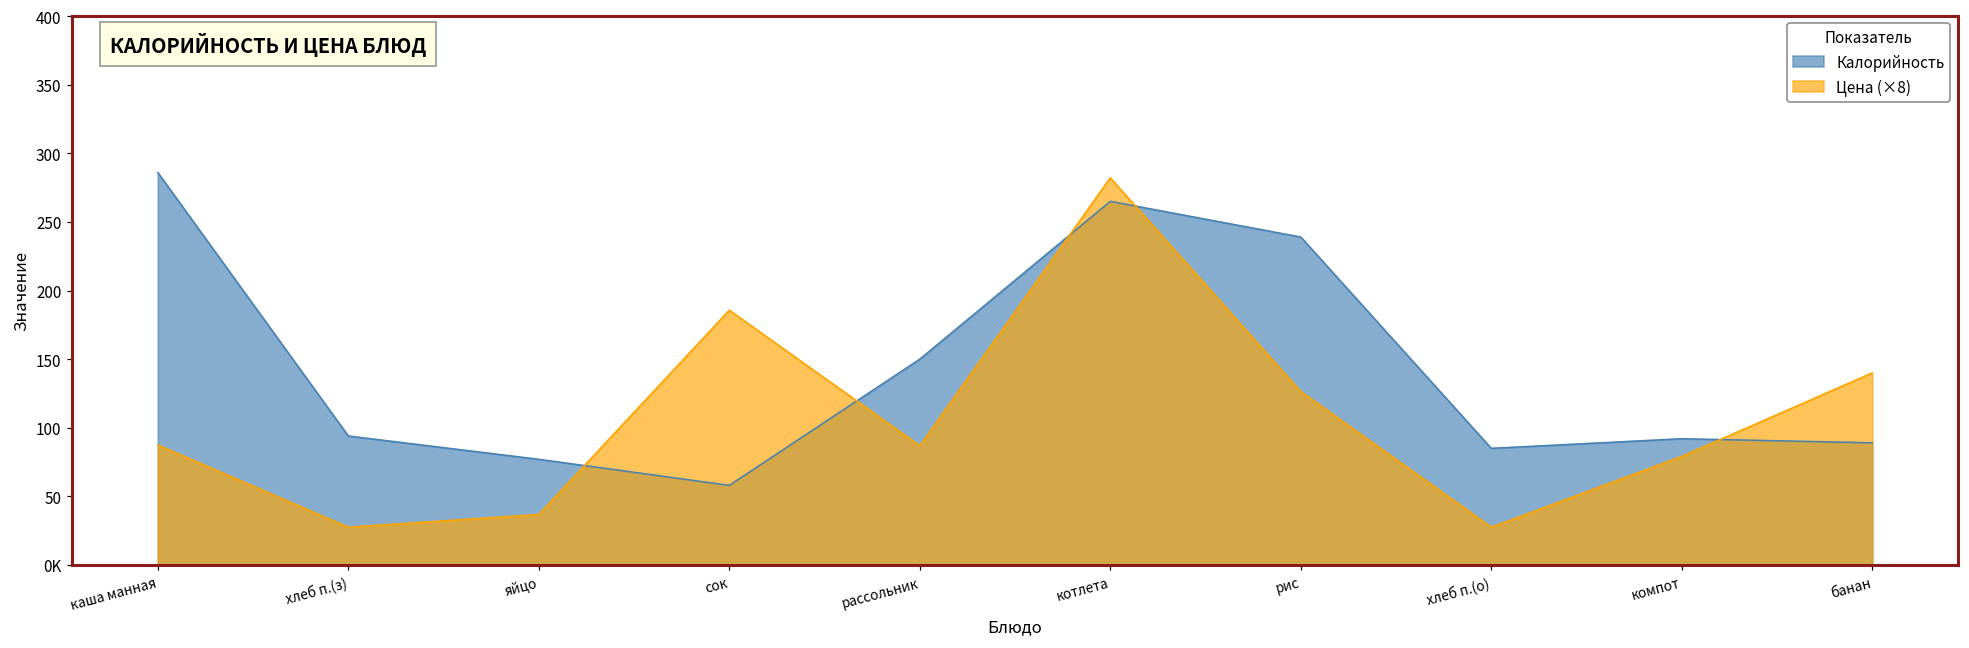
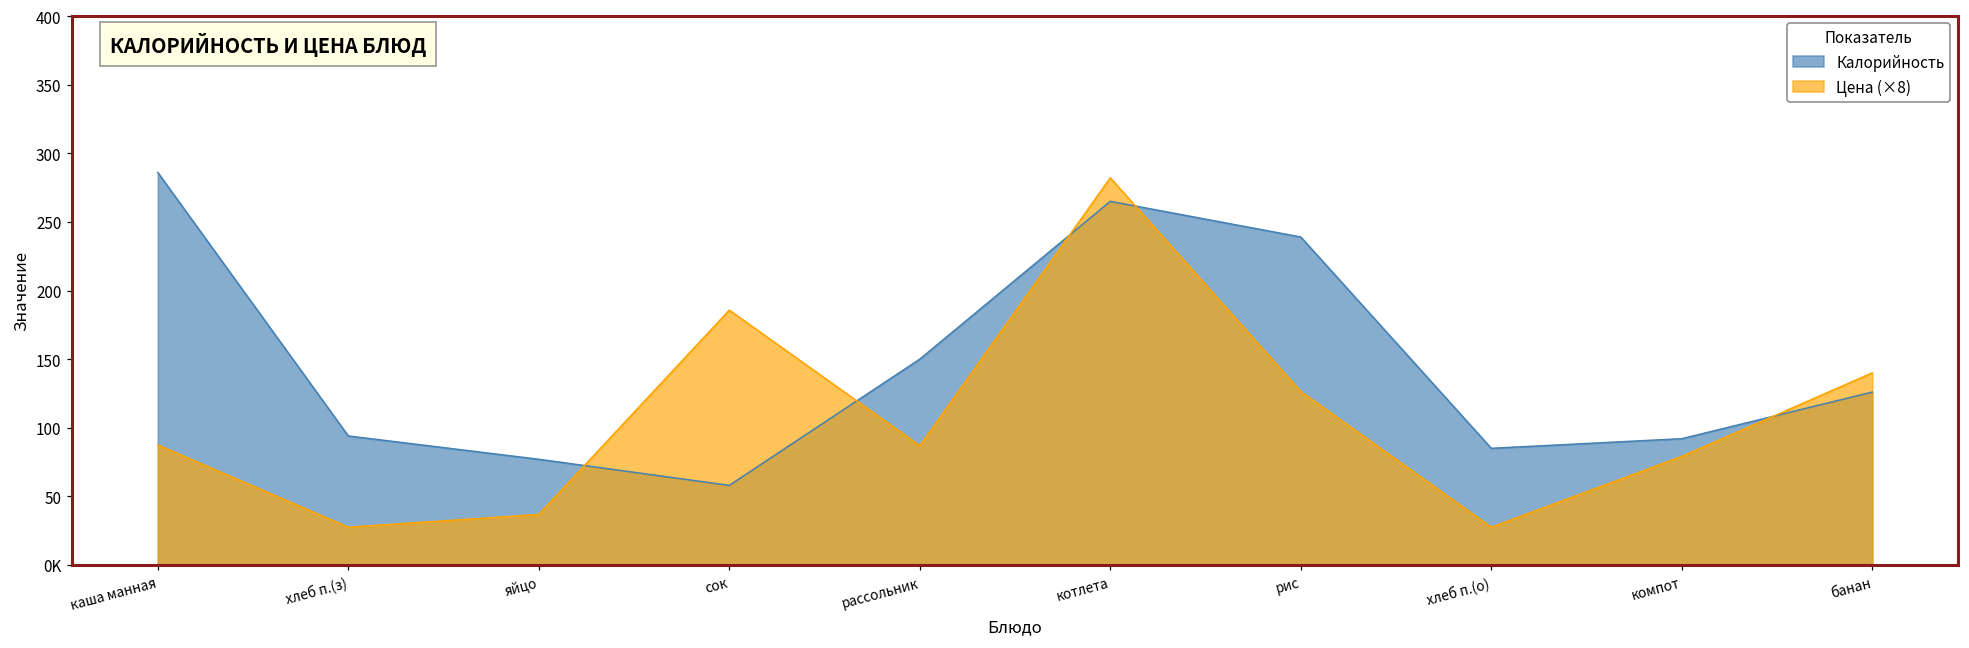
  {
    "Калорийность": {
      "каша манная": 286,
      "хлеб п.(з)": 94,
      "яйцо": 77,
      "сок": 58,
      "рассольник": 150,
      "котлета": 265,
      "рис": 239,
      "хлеб п.(о)": 85,
      "компот": 92,
-     "банан": 89
+     "банан": 126
    },
    "Цена (×8)": {
      "каша манная": 87,
      "хлеб п.(з)": 28,
      "яйцо": 37,
      "сок": 186,
      "рассольник": 87,
      "котлета": 282,
      "рис": 126,
      "хлеб п.(о)": 28,
      "компот": 79,
      "банан": 140
    }
  }
